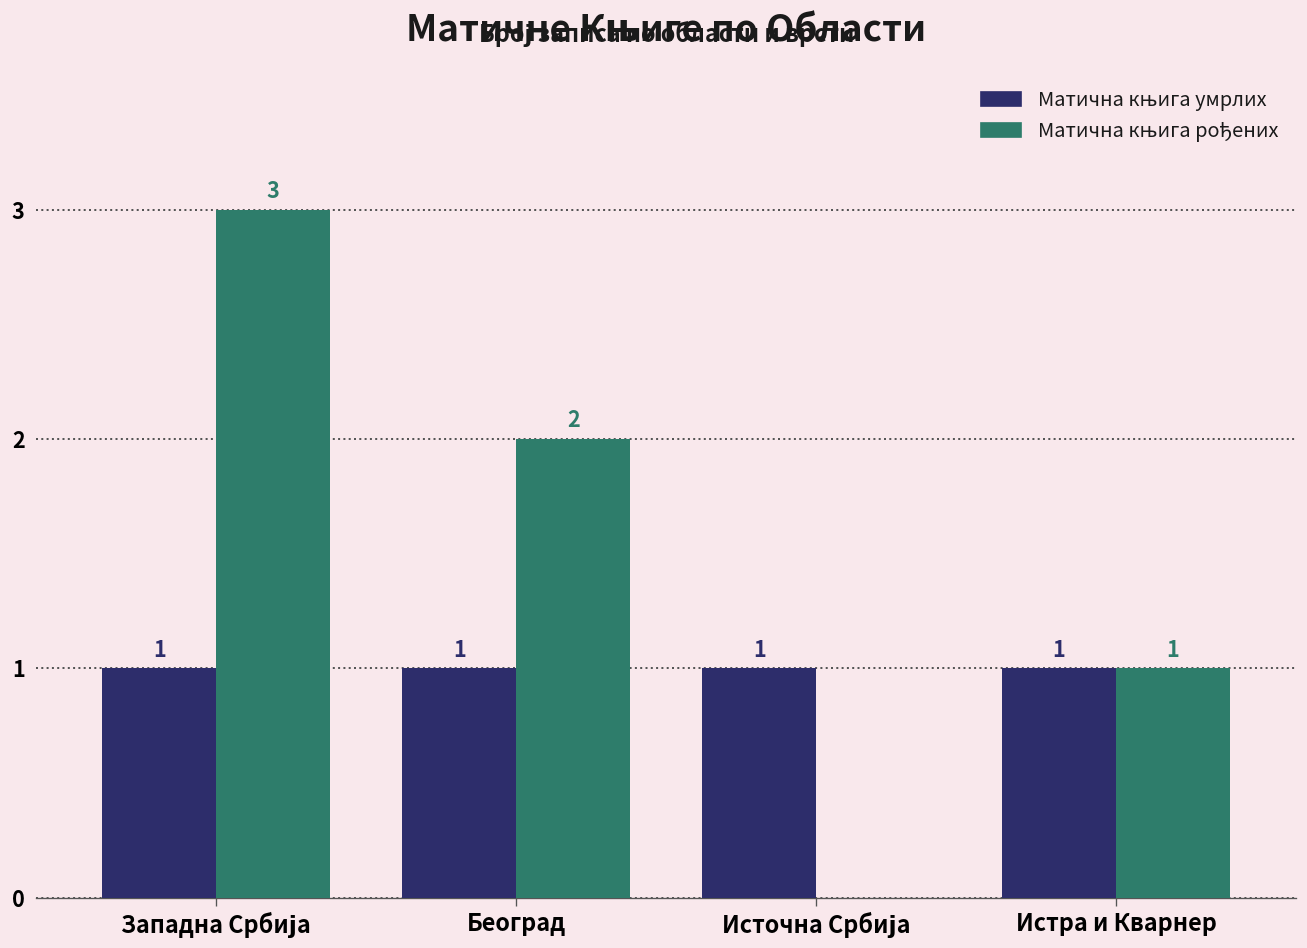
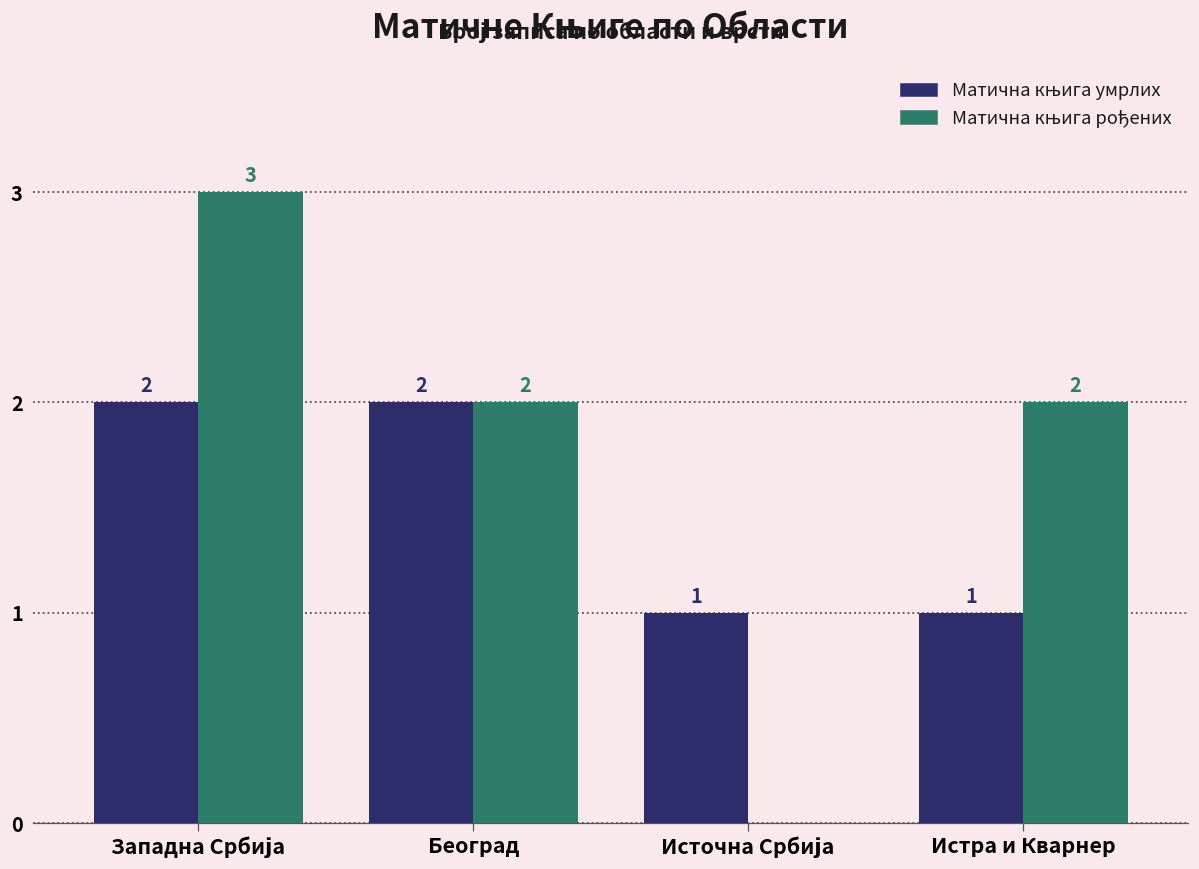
  {
    "Матична књига умрлих": {
-     "Западна Србија": 1,
-     "Београд": 1,
+     "Западна Србија": 2,
+     "Београд": 2,
      "Источна Србија": 1,
      "Истра и Кварнер": 1
    },
    "Матична књига рођених": {
      "Западна Србија": 3,
      "Београд": 2,
-     "Истра и Кварнер": 1
+     "Истра и Кварнер": 2
    }
  }
